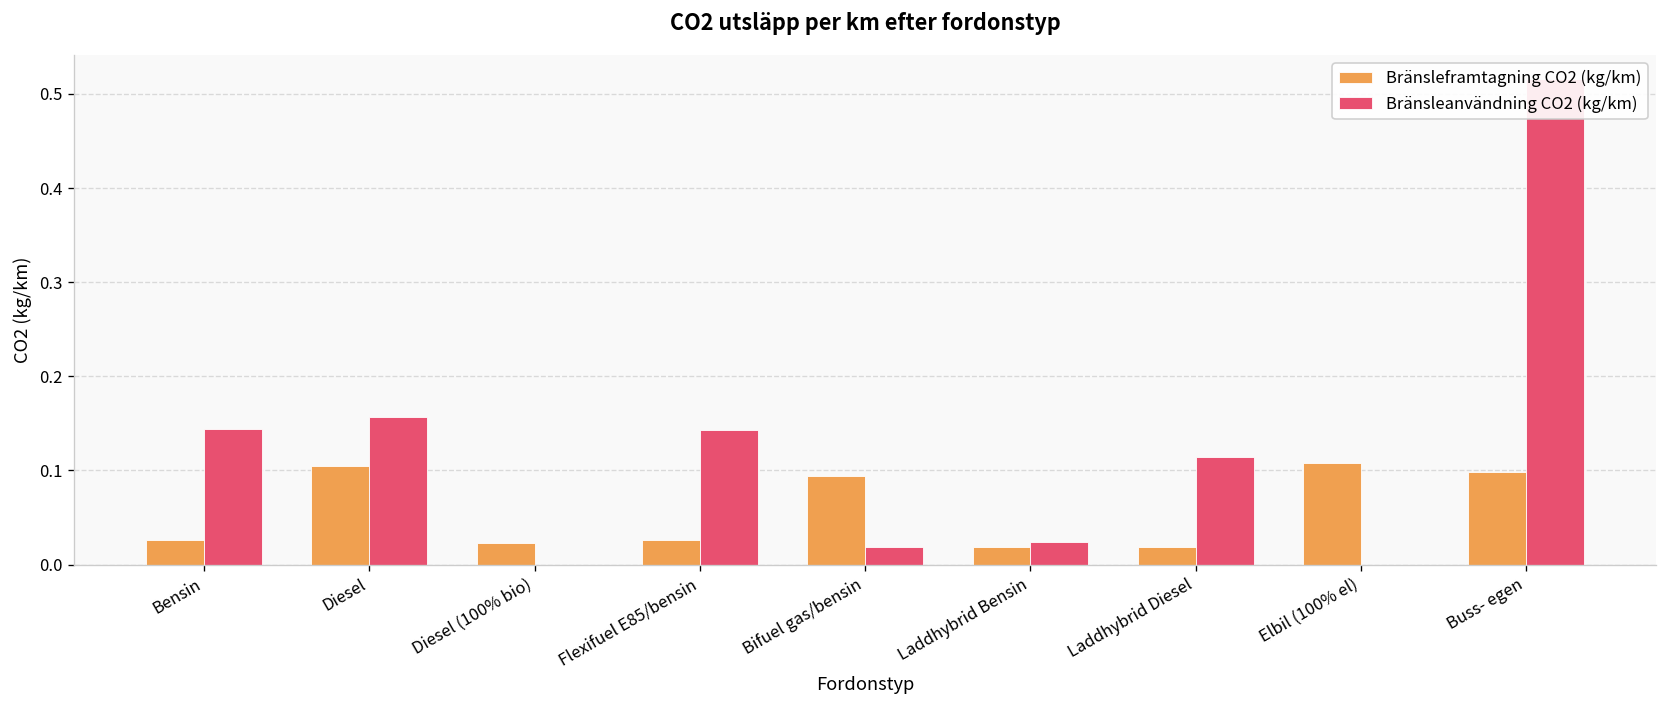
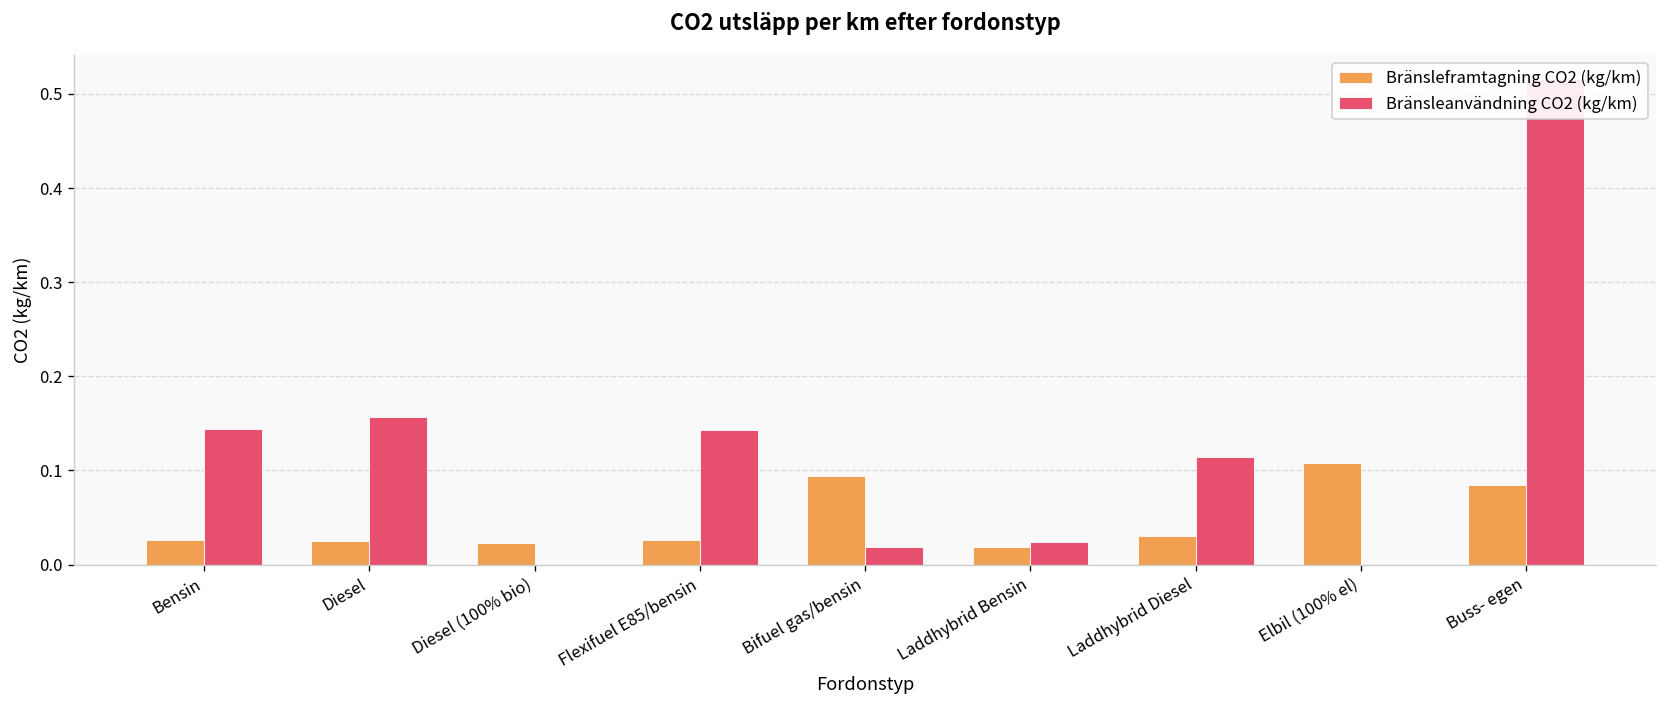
  {
    "Bränsleframtagning CO2 (kg/km)": {
      "Bensin": 0.03,
-     "Diesel": 0.10,
+     "Diesel": 0.02,
      "Diesel (100% bio)": 0.02,
      "Flexifuel E85/bensin": 0.03,
      "Bifuel gas/bensin": 0.09,
      "Laddhybrid Bensin": 0.02,
-     "Laddhybrid Diesel": 0.02,
+     "Laddhybrid Diesel": 0.03,
      "Elbil (100% el)": 0.11,
-     "Buss- egen": 0.10
+     "Buss- egen": 0.08
    },
    "Bränsleanvändning CO2 (kg/km)": {
      "Bensin": 0.14,
      "Diesel": 0.16,
      "Diesel (100% bio)": 0.00,
      "Flexifuel E85/bensin": 0.14,
      "Bifuel gas/bensin": 0.02,
      "Laddhybrid Bensin": 0.02,
      "Laddhybrid Diesel": 0.11,
      "Elbil (100% el)": 0.00
    }
  }
